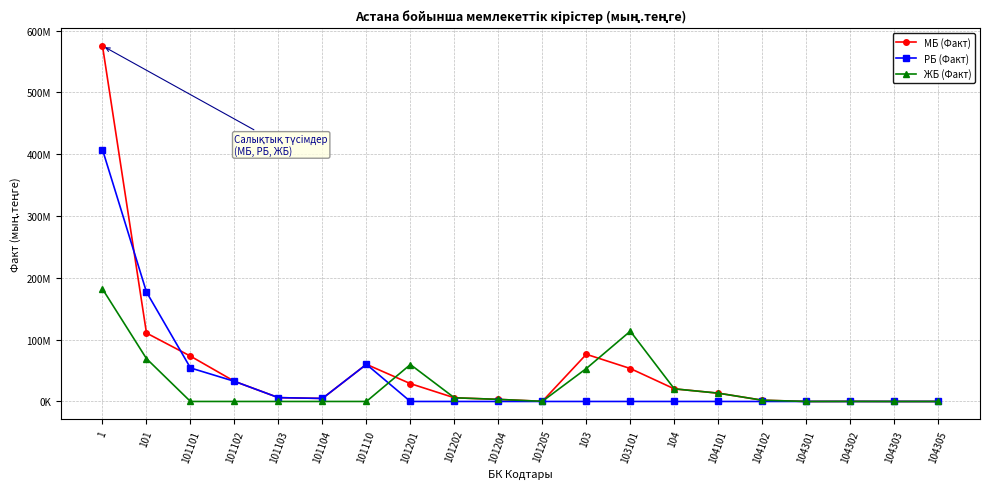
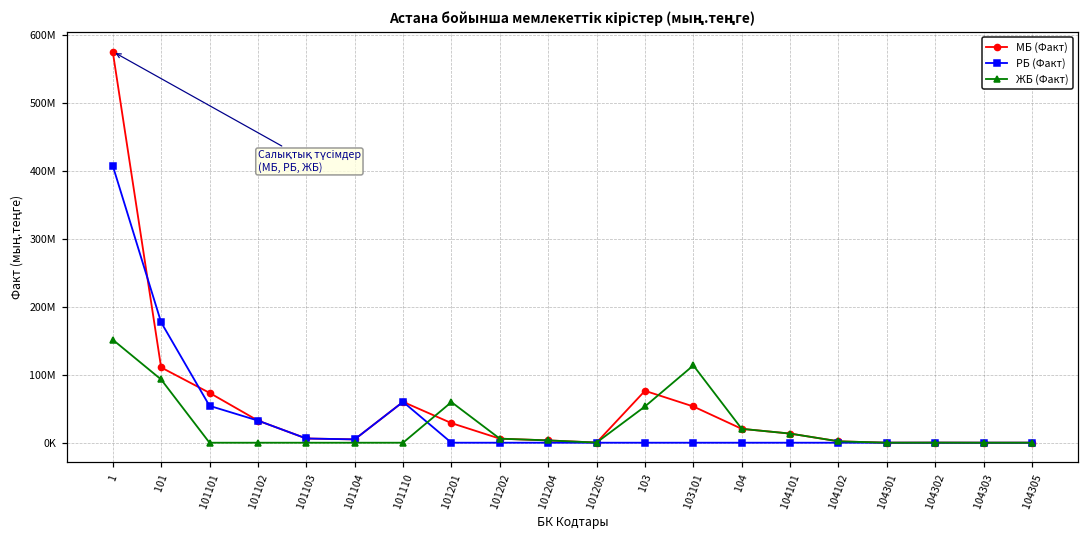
  {
    "МБ (Факт)": {
      "1": 580000000,
      "101": 110000000,
      "101101": 70000000,
      "101201": 30000000,
      "103": 80000000,
      "103101": 50000000
    },
    "РБ (Факт)": {
      "1": 410000000,
      "101": 180000000,
      "101101": 50000000,
      "101201": 0,
      "101202": 0,
      "103": 0,
      "103101": 0,
      "104": 0,
      "104101": 0
    },
    "ЖБ (Факт)": {
-     "1": 180000000,
-     "101": 70000000,
+     "1": 150000000,
+     "101": 90000000,
      "101101": 0,
      "101102": 0,
      "101103": 0,
      "101104": 0,
      "101110": 0,
      "101201": 60000000,
      "103": 50000000,
      "103101": 110000000
    }
  }
